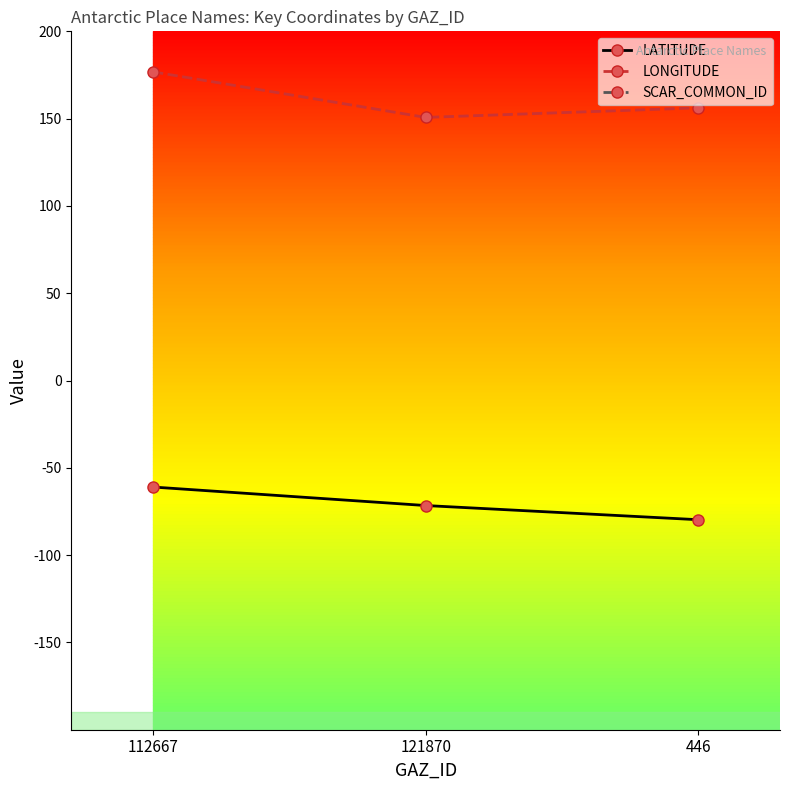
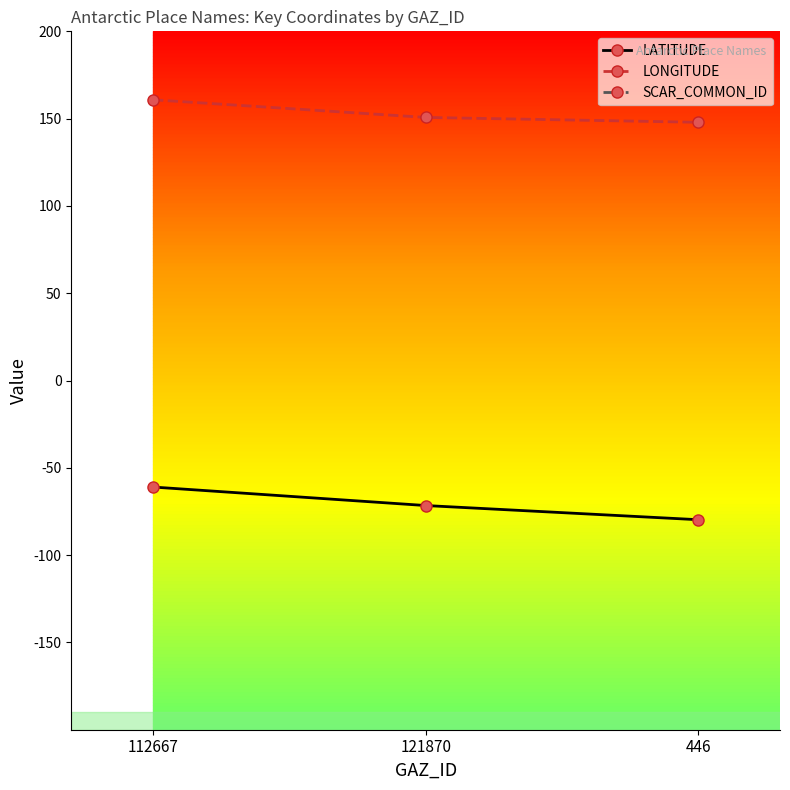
  {
    "LATITUDE": {
      "112667": -61,
      "121870": -72,
      "446": -80
    },
    "LONGITUDE": {
-     "112667": 177,
+     "112667": 161,
      "121870": 151,
-     "446": 156
+     "446": 148
    }
  }
